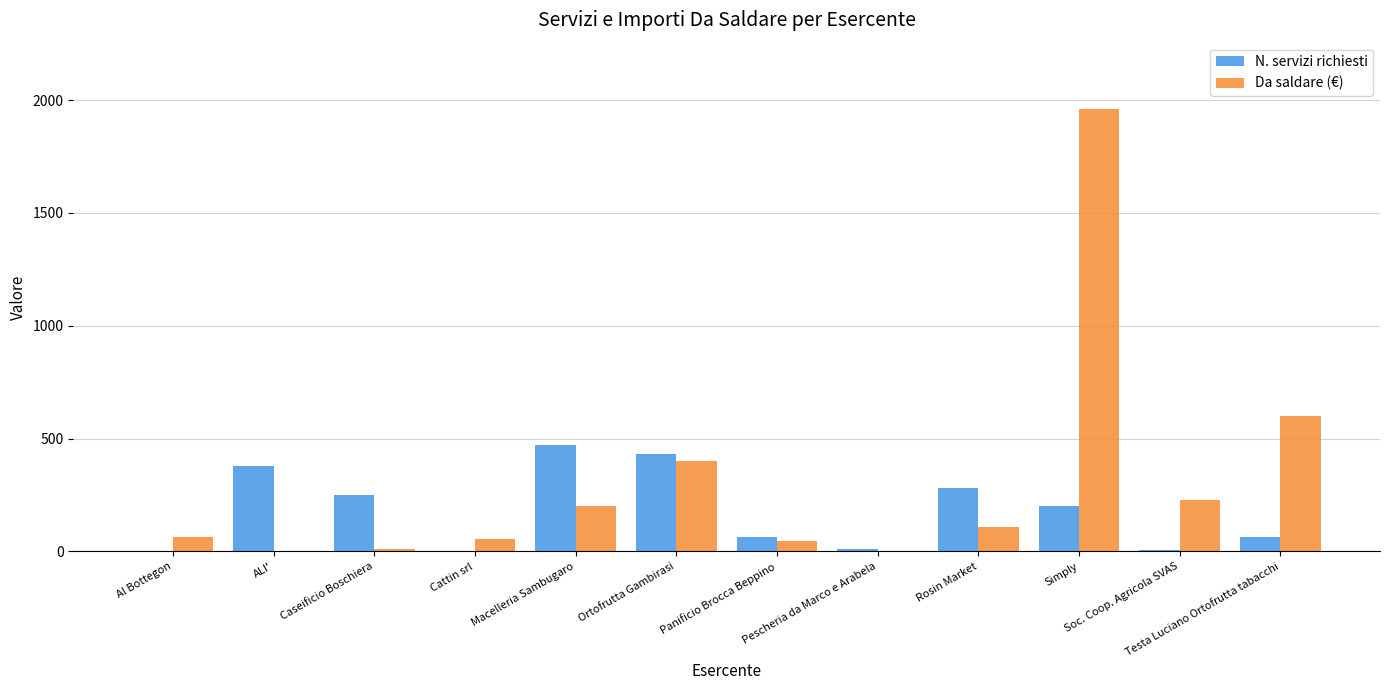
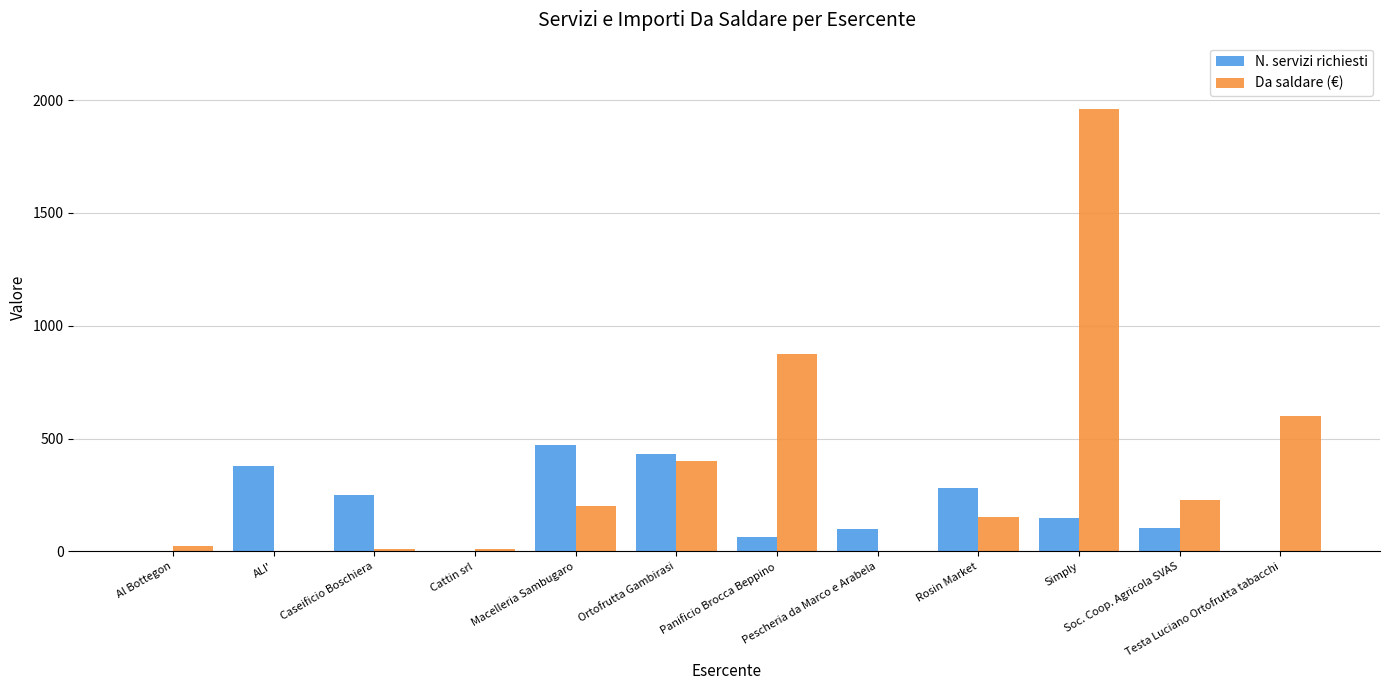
  {
    "N. servizi richiesti": {
      "ALI'": 380,
      "Caseificio Boschiera": 250,
      "Macelleria Sambugaro": 470,
      "Ortofrutta Gambirasi": 430,
      "Panificio Brocca Beppino": 60,
-     "Pescheria da Marco e Arabela": 10,
+     "Pescheria da Marco e Arabela": 100,
      "Rosin Market": 280,
-     "Simply": 200,
-     "Soc. Coop. Agricola SVAS": 10,
-     "Testa Luciano Ortofrutta tabacchi": 60
+     "Simply": 150,
+     "Soc. Coop. Agricola SVAS": 100,
+     "Testa Luciano Ortofrutta tabacchi": 0
    },
    "Da saldare (€)": {
-     "Al Bottegon": 70,
+     "Al Bottegon": 30,
      "ALI'": 0,
-     "Cattin srl": 60,
+     "Cattin srl": 10,
      "Macelleria Sambugaro": 200,
      "Ortofrutta Gambirasi": 400,
-     "Panificio Brocca Beppino": 50,
+     "Panificio Brocca Beppino": 870,
      "Pescheria da Marco e Arabela": 0,
-     "Rosin Market": 110,
+     "Rosin Market": 160,
      "Simply": 1960,
      "Soc. Coop. Agricola SVAS": 230,
      "Testa Luciano Ortofrutta tabacchi": 600
    }
  }
